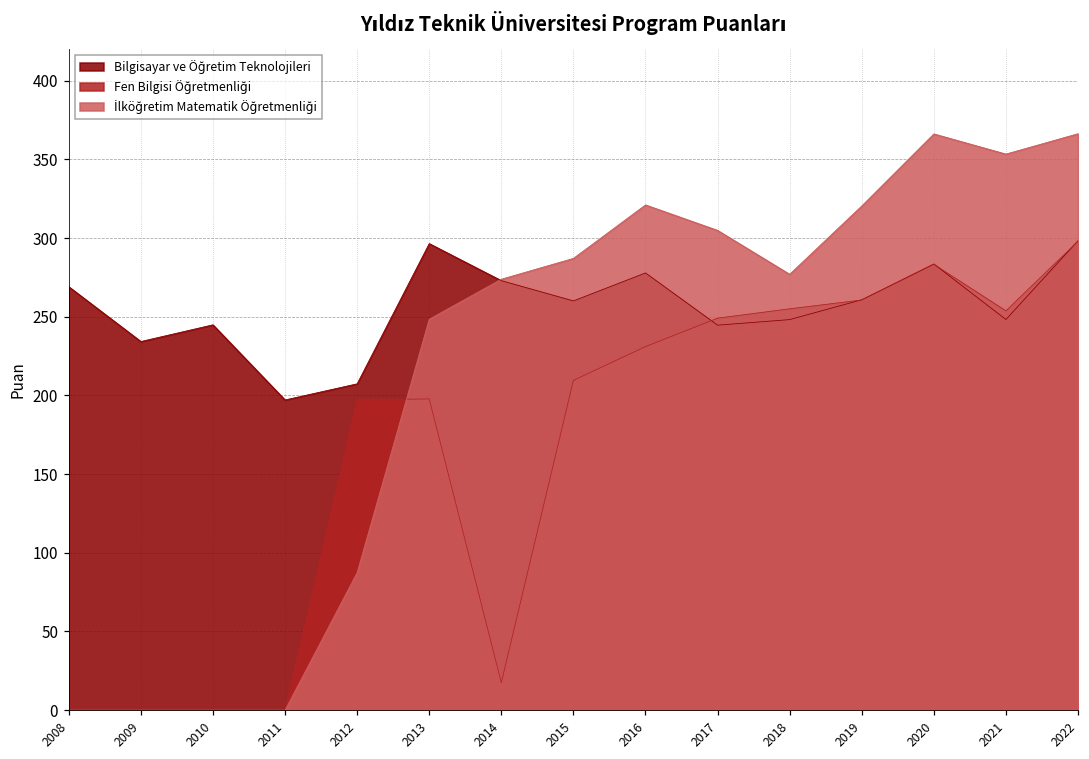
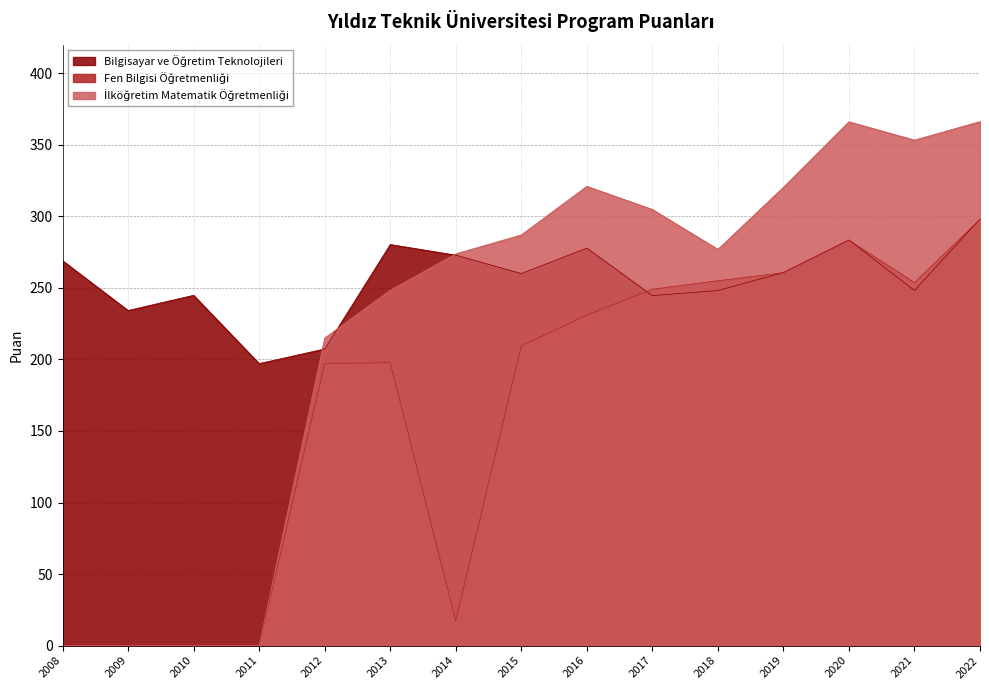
  {
    "Bilgisayar ve Öğretim Teknolojileri": {
      "2008": 269,
      "2009": 234,
      "2010": 245,
      "2011": 197,
      "2012": 207,
-     "2013": 296,
+     "2013": 280,
      "2015": 260,
      "2016": 278,
      "2017": 245,
      "2018": 248,
      "2021": 248
    },
    "Fen Bilgisi Öğretmenliği": {
      "2012": 197,
      "2013": 198,
      "2014": 17,
      "2015": 210,
      "2016": 231,
      "2017": 249,
      "2018": 255,
      "2021": 254
    },
    "İlköğretim Matematik Öğretmenliği": {
-     "2012": 87,
+     "2012": 215,
      "2013": 248,
      "2015": 287,
      "2016": 321,
      "2017": 305,
      "2018": 277,
      "2019": 320,
      "2020": 366,
      "2021": 353,
      "2022": 366
    }
  }
